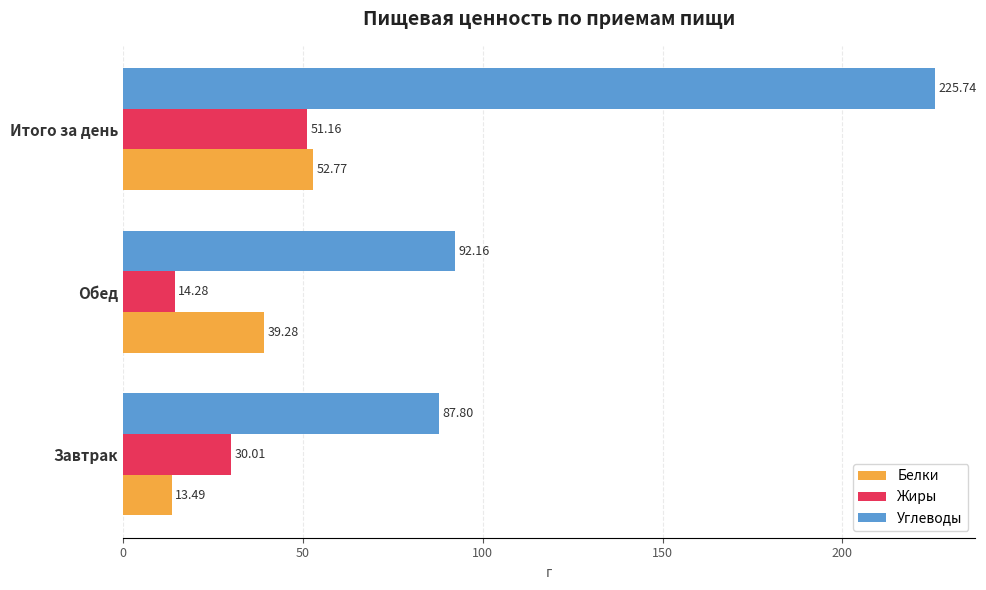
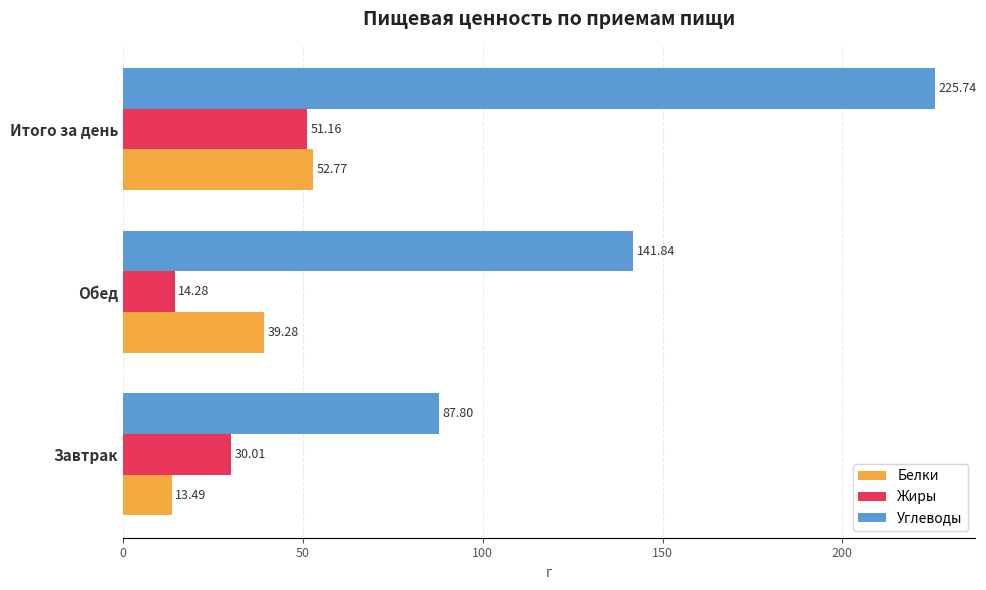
  {
    "Белки": {
      "Итого за день": 52.77,
      "Обед": 39.28,
      "Завтрак": 13.49
    },
    "Жиры": {
      "Итого за день": 51.16,
      "Обед": 14.28,
      "Завтрак": 30.01
    },
    "Углеводы": {
      "Итого за день": 225.74,
-     "Обед": 92.16,
+     "Обед": 141.84,
      "Завтрак": 87.80
    }
  }
